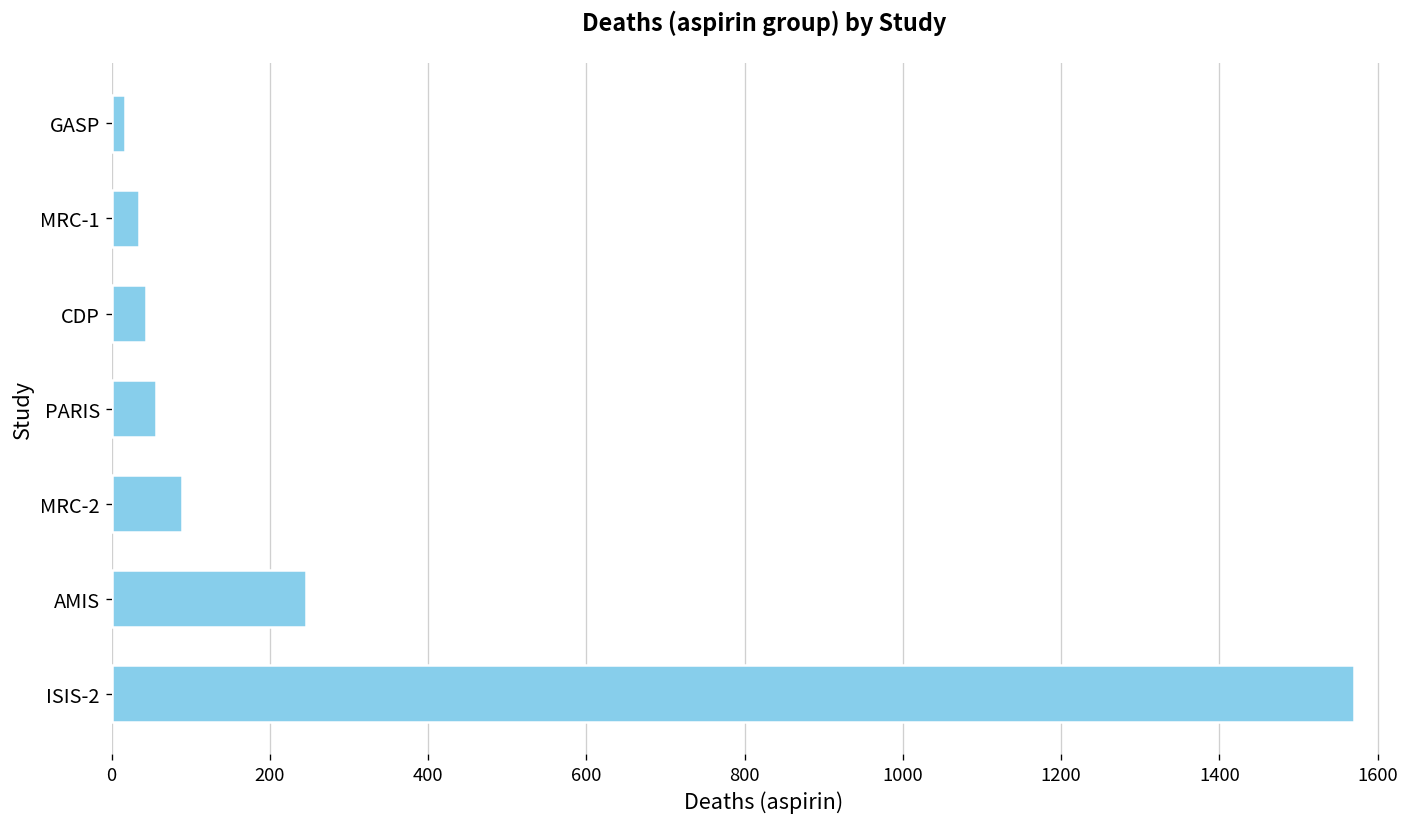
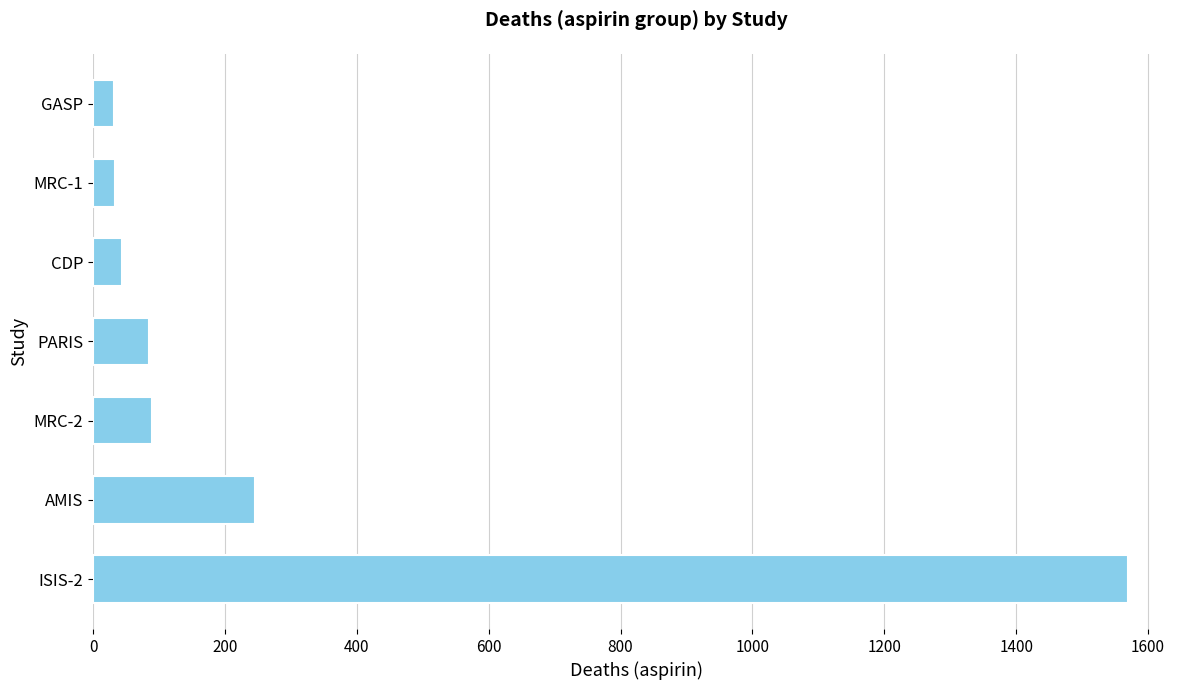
  {
-   "GASP": 20,
+   "GASP": 30,
    "MRC-1": 30,
    "CDP": 40,
-   "PARIS": 60,
+   "PARIS": 90,
    "MRC-2": 90,
    "AMIS": 250,
    "ISIS-2": 1570
  }
